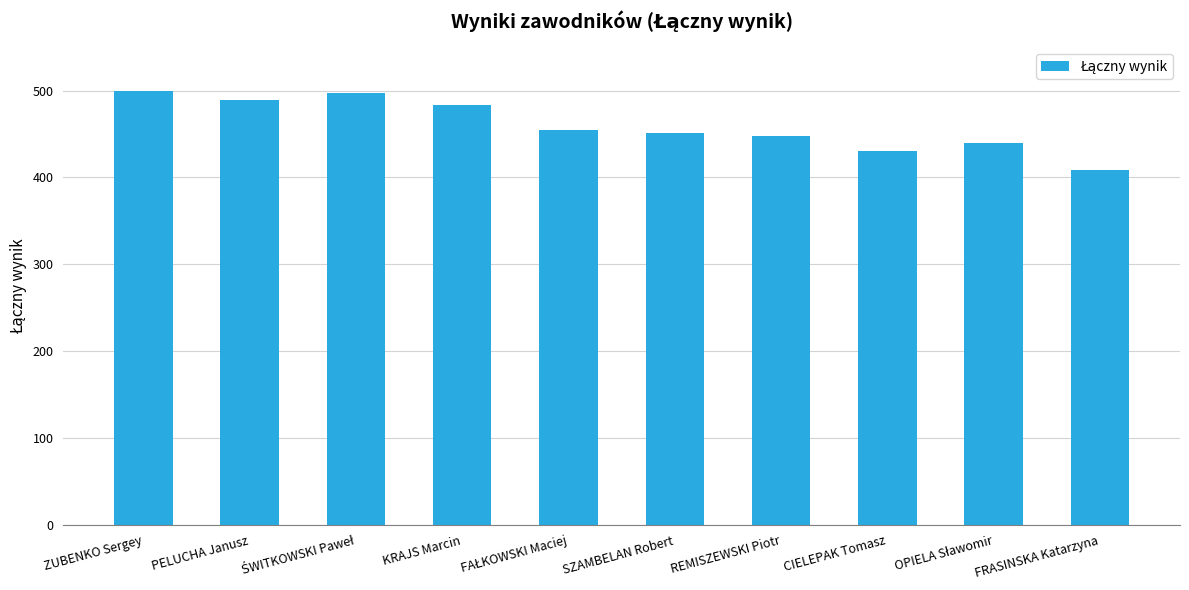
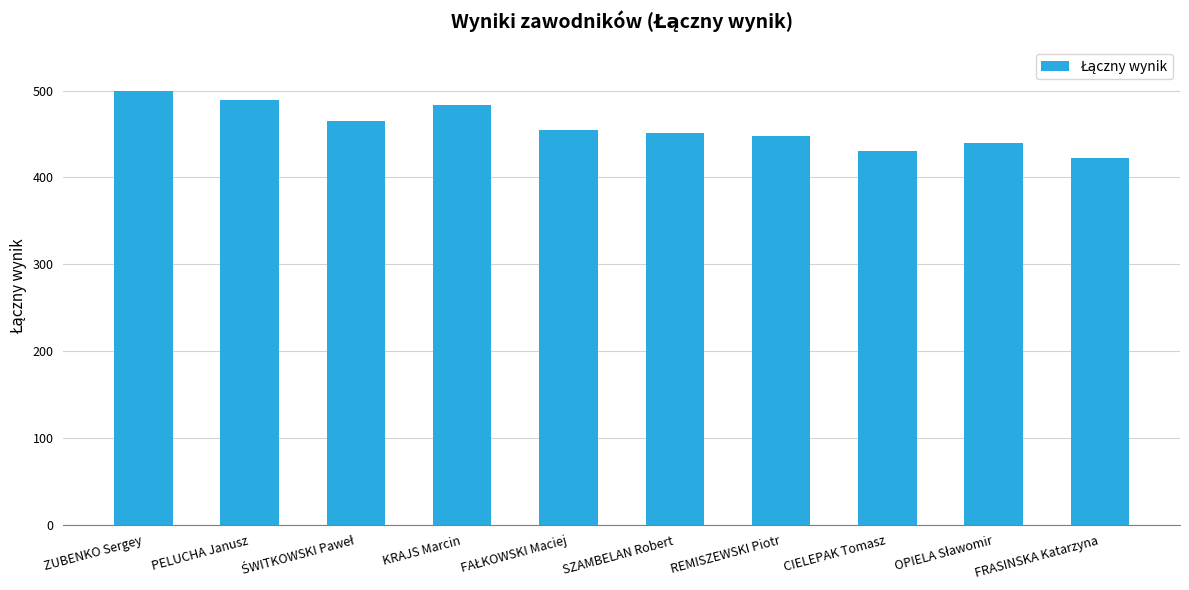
  {
    "ZUBENKO Sergey": 500,
    "PELUCHA Janusz": 490,
-   "ŚWITKOWSKI Paweł": 500,
+   "ŚWITKOWSKI Paweł": 470,
    "KRAJS Marcin": 480,
    "FAŁKOWSKI Maciej": 450,
    "SZAMBELAN Robert": 450,
    "REMISZEWSKI Piotr": 450,
    "CIELEPAK Tomasz": 430,
    "OPIELA Sławomir": 440,
-   "FRASINSKA Katarzyna": 410
+   "FRASINSKA Katarzyna": 420
  }
